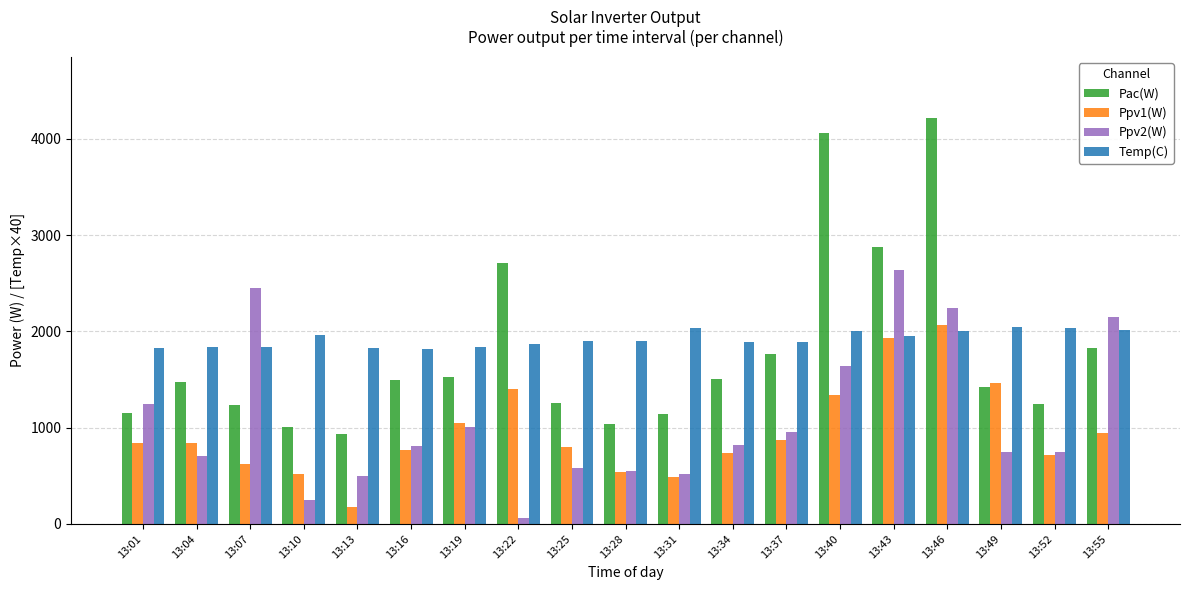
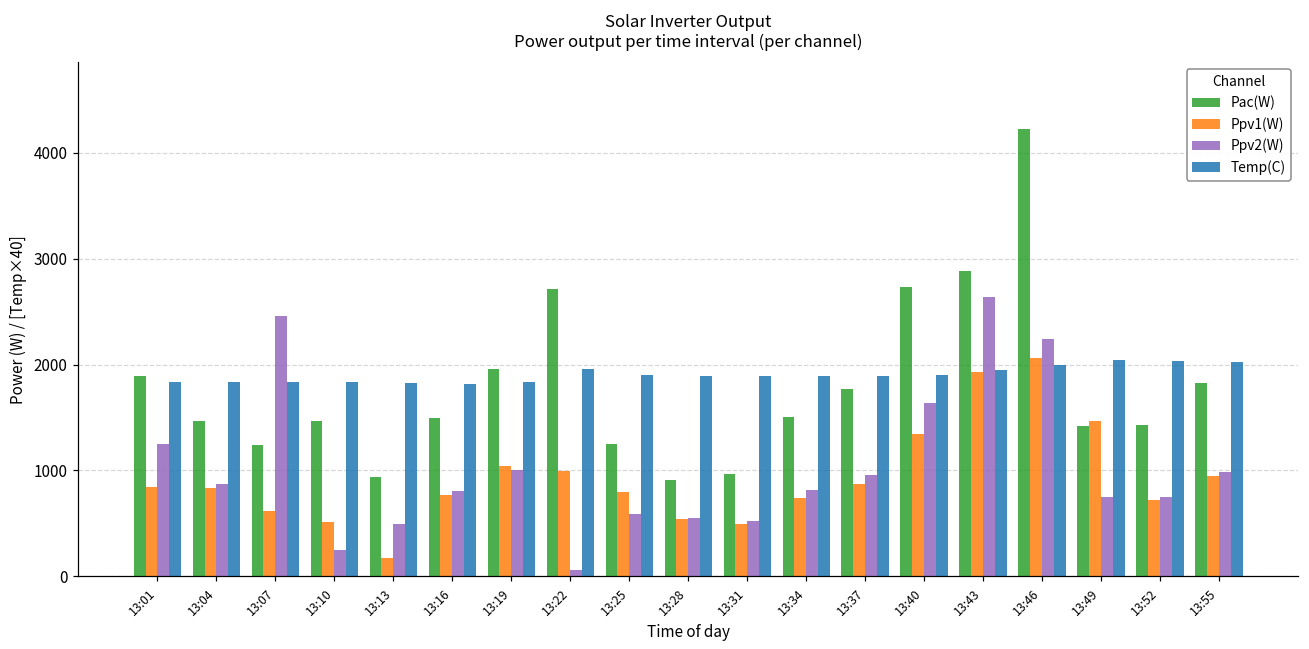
  {
    "Pac(W)": {
-     "13:01": 1100,
+     "13:01": 1900,
      "13:04": 1500,
      "13:07": 1200,
-     "13:10": 1000,
+     "13:10": 1500,
      "13:13": 900,
      "13:16": 1500,
-     "13:19": 1500,
+     "13:19": 2000,
      "13:22": 2700,
      "13:25": 1300,
-     "13:28": 1000,
-     "13:31": 1100,
+     "13:28": 900,
+     "13:31": 1000,
      "13:34": 1500,
      "13:37": 1800,
-     "13:40": 4100,
+     "13:40": 2700,
      "13:43": 2900,
      "13:46": 4200,
      "13:49": 1400,
-     "13:52": 1200,
+     "13:52": 1400,
      "13:55": 1800
    },
    "Ppv1(W)": {
      "13:01": 800,
      "13:04": 800,
      "13:07": 600,
      "13:10": 500,
      "13:13": 200,
      "13:16": 800,
      "13:19": 1000,
-     "13:22": 1400,
+     "13:22": 1000,
      "13:25": 800,
      "13:28": 500,
      "13:31": 500,
      "13:34": 700,
      "13:37": 900,
      "13:40": 1300,
      "13:43": 1900,
      "13:46": 2100,
      "13:49": 1500,
      "13:52": 700,
      "13:55": 900
    },
    "Ppv2(W)": {
      "13:01": 1200,
-     "13:04": 700,
+     "13:04": 900,
      "13:07": 2500,
      "13:10": 200,
      "13:13": 500,
      "13:16": 800,
      "13:19": 1000,
      "13:22": 100,
      "13:25": 600,
      "13:28": 600,
      "13:31": 500,
      "13:34": 800,
      "13:37": 1000,
      "13:40": 1600,
      "13:43": 2600,
      "13:46": 2200,
      "13:49": 700,
      "13:52": 700,
-     "13:55": 2100
+     "13:55": 1000
    },
    "Temp(C)": {
      "13:01": 1800,
      "13:04": 1800,
      "13:07": 1800,
-     "13:10": 2000,
+     "13:10": 1800,
      "13:13": 1800,
      "13:16": 1800,
      "13:19": 1800,
-     "13:22": 1900,
+     "13:22": 2000,
      "13:25": 1900,
      "13:28": 1900,
-     "13:31": 2000,
+     "13:31": 1900,
      "13:34": 1900,
      "13:37": 1900,
-     "13:40": 2000,
+     "13:40": 1900,
      "13:43": 1900,
      "13:46": 2000,
      "13:49": 2000,
      "13:52": 2000,
      "13:55": 2000
    }
  }
